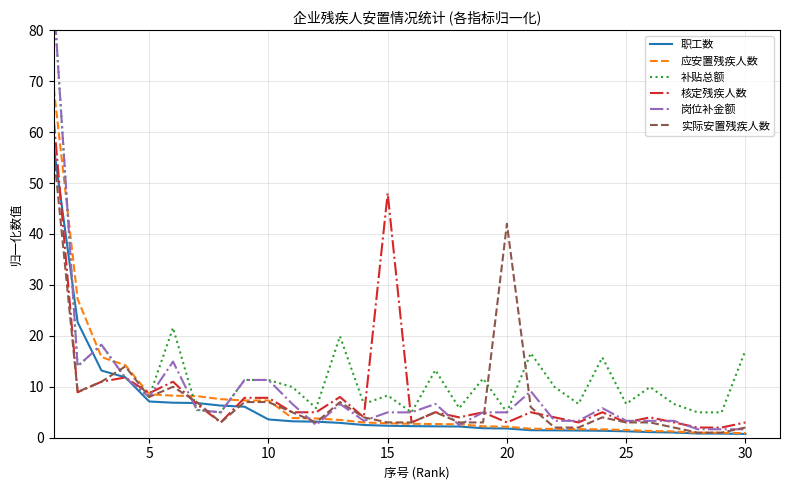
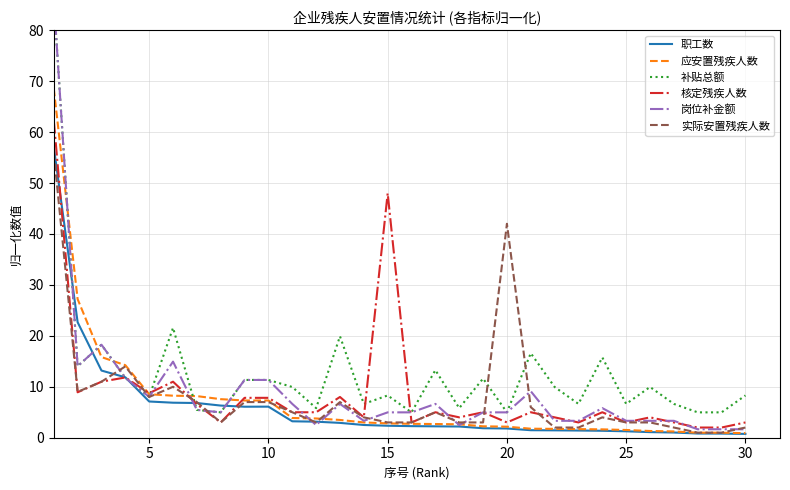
  {
    "职工数": {
      "5": 7,
-     "10": 4
+     "10": 6
    },
    "补贴总额": {
      "15": 8,
      "25": 7,
-     "30": 17
+     "30": 8
    },
    "核定残疾人数": {
      "10": 8,
      "15": 48,
      "20": 3,
      "30": 3
    },
    "岗位补金额": {
      "15": 5
    },
    "实际安置残疾人数": {
      "20": 42
    }
  }
